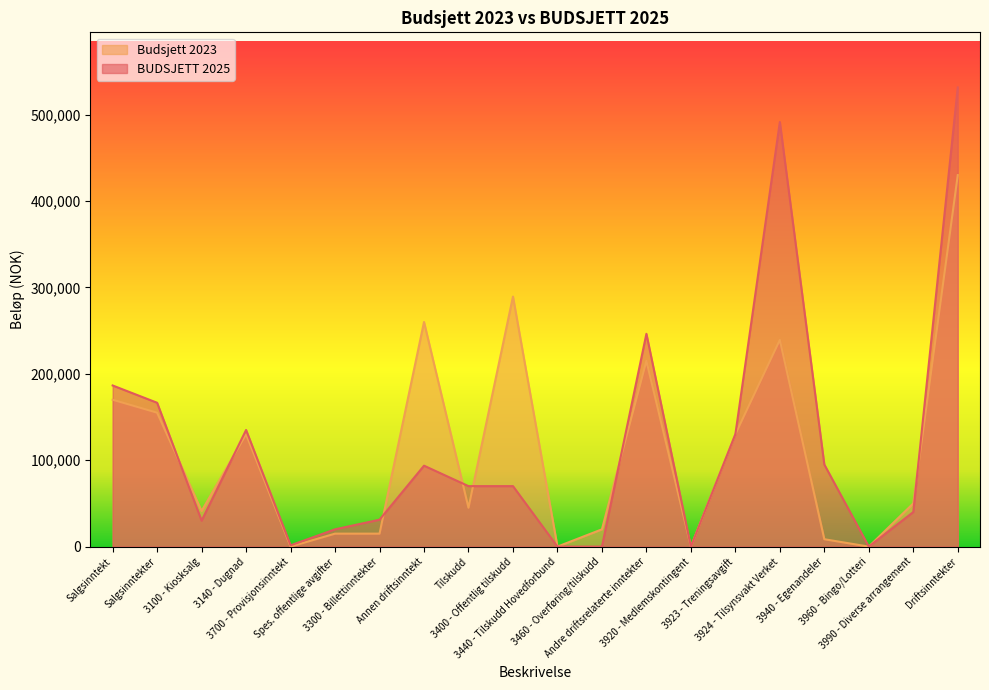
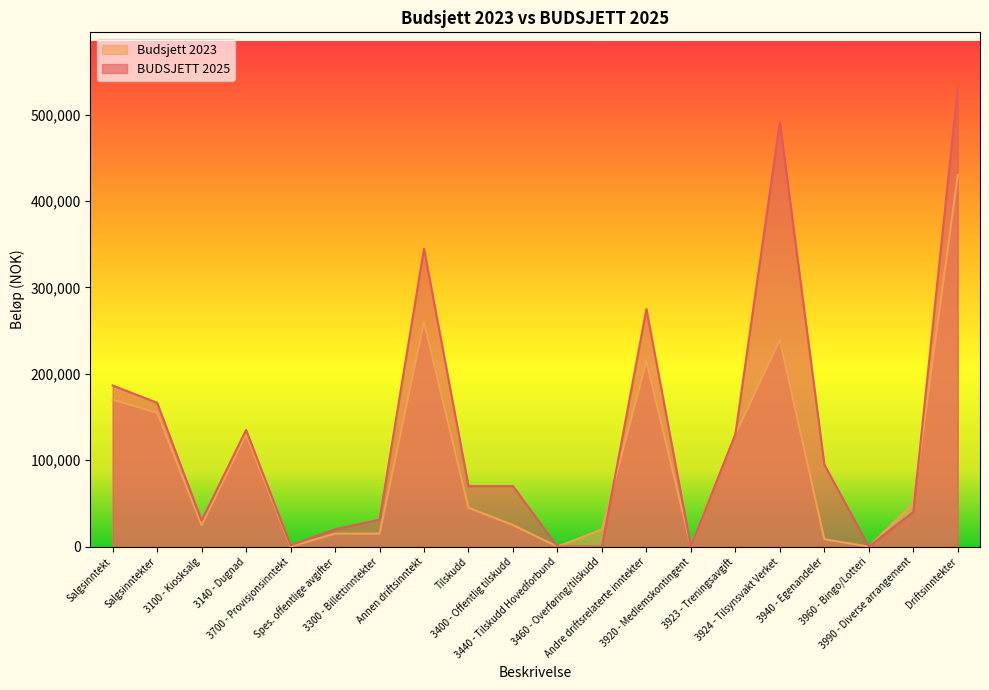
  {
    "Budsjett 2023": {
      "Salgsinntekt": "170,000",
      "Salgsinntekter": "160,000",
-     "3100 - Kiosksalg": "40,000",
+     "3100 - Kiosksalg": "30,000",
      "3140 - Dugnad": "130,000",
      "Spes. offentlige avgifter": "20,000",
      "3300 - Billettinntekter": "20,000",
      "Annen driftsinntekt": "260,000",
      "Tilskudd": "50,000",
-     "3400 - Offentlig tilskudd": "290,000",
+     "3400 - Offentlig tilskudd": "30,000",
      "3460 - Overføring/tilskudd": "20,000",
      "Andre driftsrelaterte inntekter": "220,000",
      "3924 - Tilsynsvakt Verket": "240,000",
      "3940 - Egenandeler": "10,000",
      "3990 - Diverse arrangement": "50,000",
      "Driftsinntekter": "430,000"
    },
    "BUDSJETT 2025": {
      "Salgsinntekt": "190,000",
      "Salgsinntekter": "170,000",
      "3100 - Kiosksalg": "30,000",
      "3140 - Dugnad": "140,000",
      "Spes. offentlige avgifter": "20,000",
      "3300 - Billettinntekter": "30,000",
-     "Annen driftsinntekt": "90,000",
+     "Annen driftsinntekt": "350,000",
      "Tilskudd": "70,000",
      "3400 - Offentlig tilskudd": "70,000",
      "3460 - Overføring/tilskudd": "0",
-     "Andre driftsrelaterte inntekter": "250,000",
+     "Andre driftsrelaterte inntekter": "280,000",
      "3924 - Tilsynsvakt Verket": "490,000",
      "3940 - Egenandeler": "100,000",
      "3990 - Diverse arrangement": "40,000",
      "Driftsinntekter": "530,000"
    }
  }
